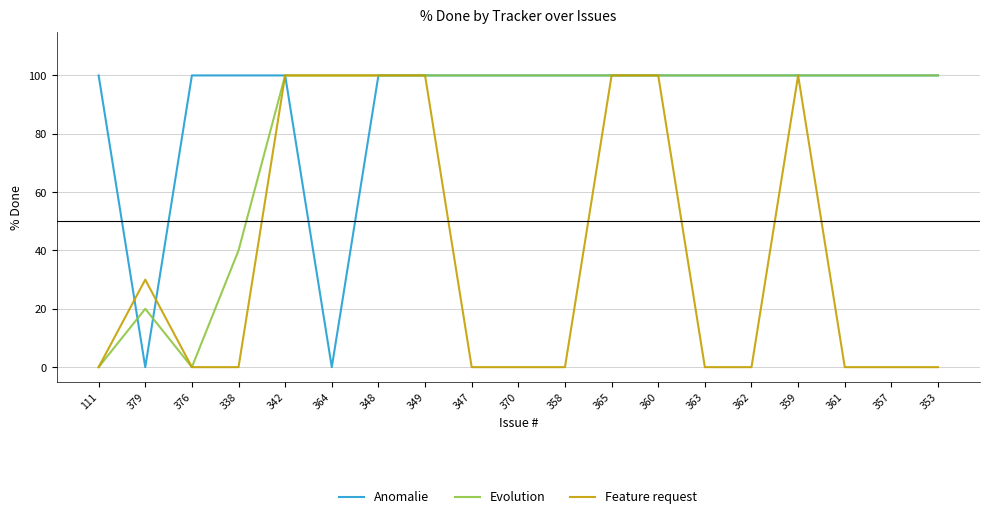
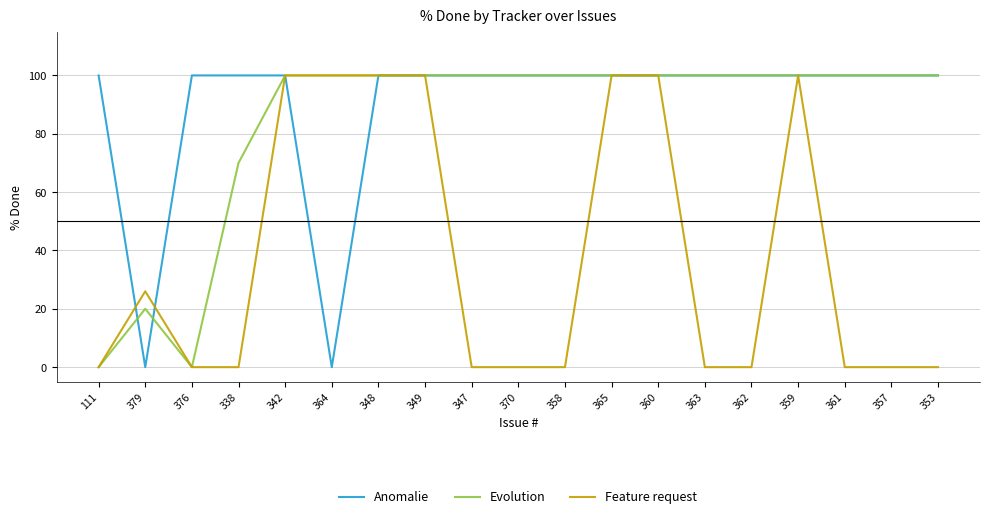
  {
    "Anomalie": {
      "111": 100,
      "379": 0,
      "376": 100,
      "338": 100,
      "364": 0
    },
    "Evolution": {
      "379": 20,
-     "338": 40
+     "338": 70
    },
    "Feature request": {
-     "379": 30,
+     "379": 26,
      "338": 0,
      "347": 0,
      "370": 0,
      "358": 0,
      "363": 0,
      "362": 0,
      "361": 0,
      "357": 0,
      "353": 0
    }
  }
